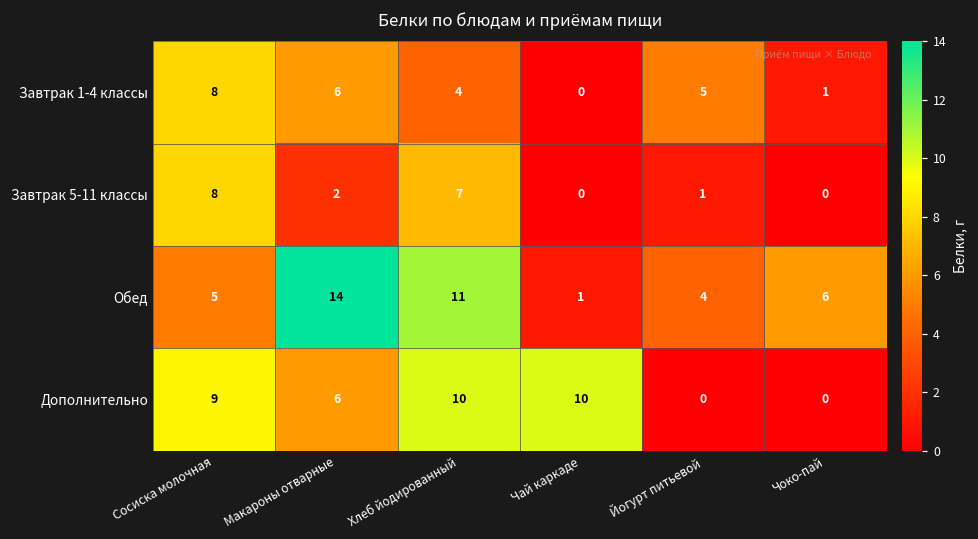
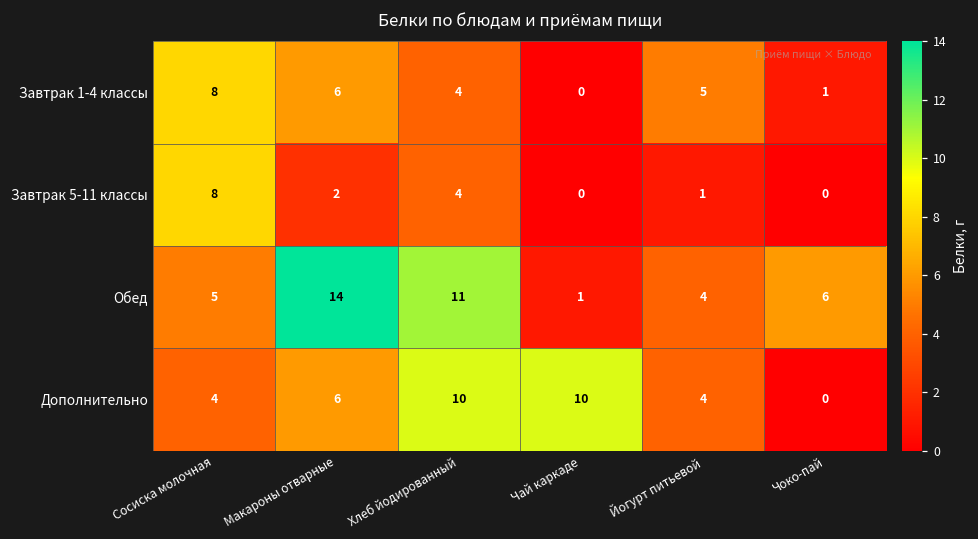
  {
    "Завтрак 1-4 классы": {
      "Сосиска молочная": 8,
      "Макароны отварные": 6,
      "Хлеб йодированный": 4,
      "Чай каркаде": 0,
      "Йогурт питьевой": 5
    },
    "Завтрак 5-11 классы": {
      "Сосиска молочная": 8,
      "Макароны отварные": 2,
-     "Хлеб йодированный": 7,
+     "Хлеб йодированный": 4,
      "Чай каркаде": 0,
      "Йогурт питьевой": 1,
      "Чоко-пай": 0
    },
    "Обед": {
      "Сосиска молочная": 5,
      "Макароны отварные": 14,
      "Хлеб йодированный": 11,
      "Чай каркаде": 1,
      "Йогурт питьевой": 4,
      "Чоко-пай": 6
    },
    "Дополнительно": {
-     "Сосиска молочная": 9,
+     "Сосиска молочная": 4,
      "Макароны отварные": 6,
      "Хлеб йодированный": 10,
      "Чай каркаде": 10,
-     "Йогурт питьевой": 0,
+     "Йогурт питьевой": 4,
      "Чоко-пай": 0
    }
  }
